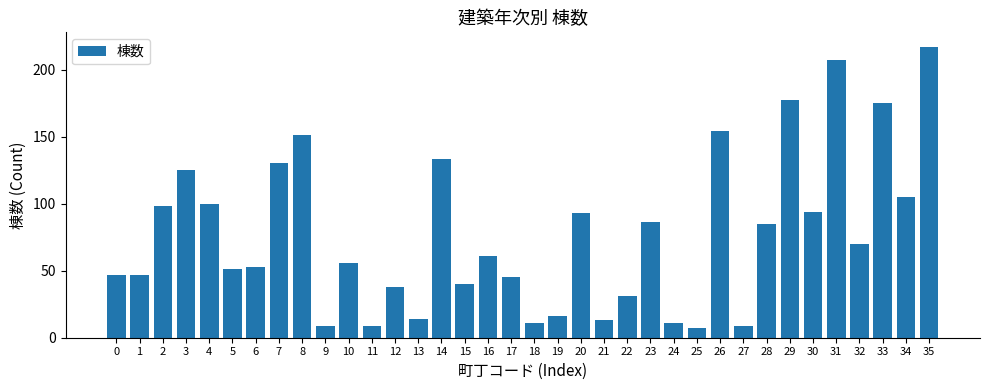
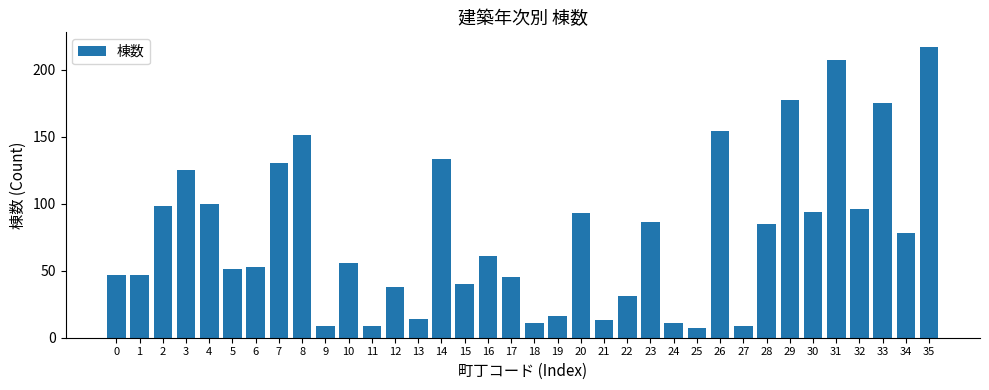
  {
    "0": 47,
    "1": 47,
    "2": 98,
    "3": 125,
    "4": 100,
    "5": 51,
    "6": 53,
    "7": 130,
    "8": 151,
    "9": 9,
    "10": 56,
    "11": 9,
    "12": 38,
    "13": 14,
    "14": 133,
    "15": 40,
    "16": 61,
    "17": 45,
    "18": 11,
    "19": 16,
    "20": 93,
    "21": 13,
    "22": 31,
    "23": 86,
    "24": 11,
    "25": 7,
    "26": 154,
    "27": 9,
    "28": 85,
    "29": 177,
    "30": 94,
    "31": 207,
-   "32": 70,
+   "32": 96,
    "33": 175,
-   "34": 105,
+   "34": 78,
    "35": 217
  }
